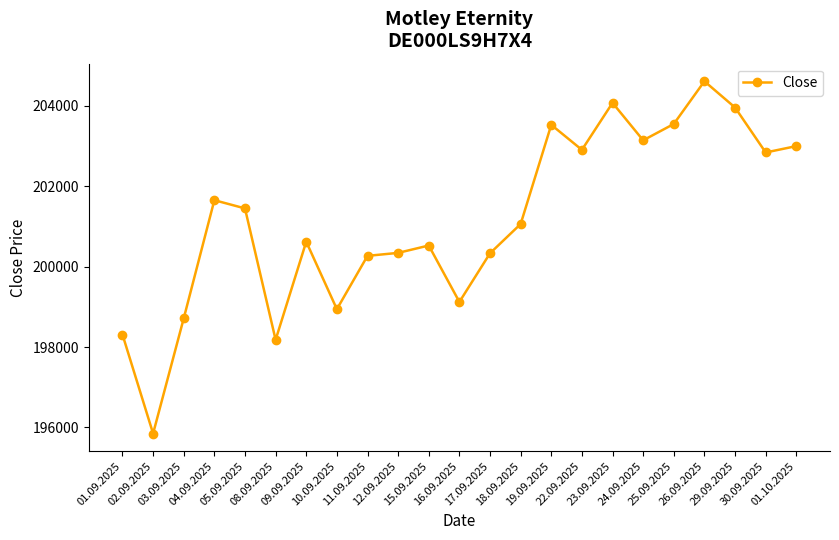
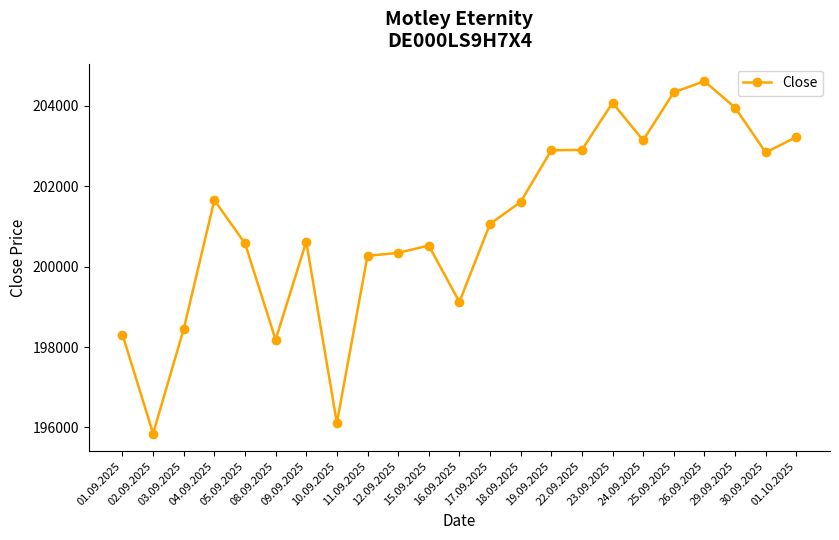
  {
    "01.09.2025": 198300,
    "02.09.2025": 195900,
-   "03.09.2025": 198700,
+   "03.09.2025": 198400,
    "04.09.2025": 201600,
-   "05.09.2025": 201400,
+   "05.09.2025": 200600,
    "08.09.2025": 198200,
    "09.09.2025": 200600,
-   "10.09.2025": 198900,
+   "10.09.2025": 196100,
    "11.09.2025": 200300,
    "12.09.2025": 200300,
    "15.09.2025": 200500,
    "16.09.2025": 199100,
-   "17.09.2025": 200300,
-   "18.09.2025": 201100,
-   "19.09.2025": 203500,
+   "17.09.2025": 201100,
+   "18.09.2025": 201600,
+   "19.09.2025": 202900,
    "22.09.2025": 202900,
    "23.09.2025": 204100,
    "24.09.2025": 203100,
-   "25.09.2025": 203500,
+   "25.09.2025": 204300,
    "26.09.2025": 204600,
    "29.09.2025": 204000,
    "30.09.2025": 202800,
-   "01.10.2025": 203000
+   "01.10.2025": 203200
  }
